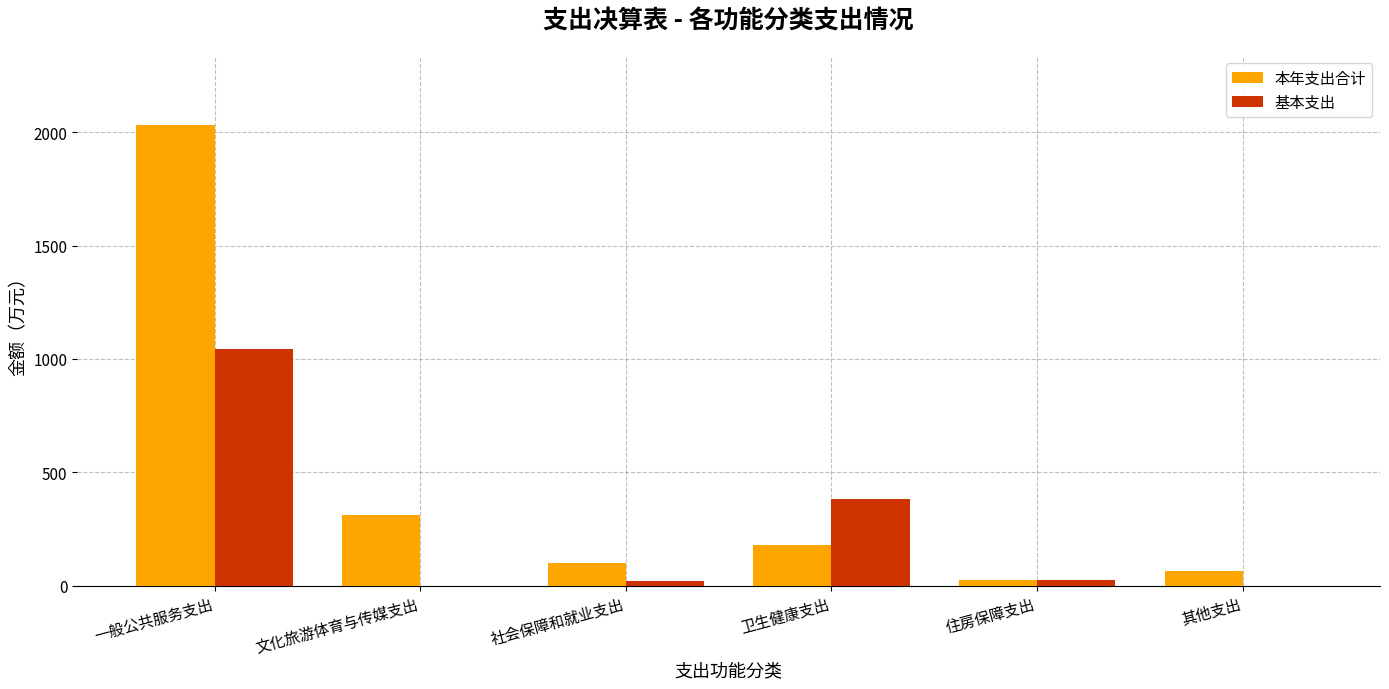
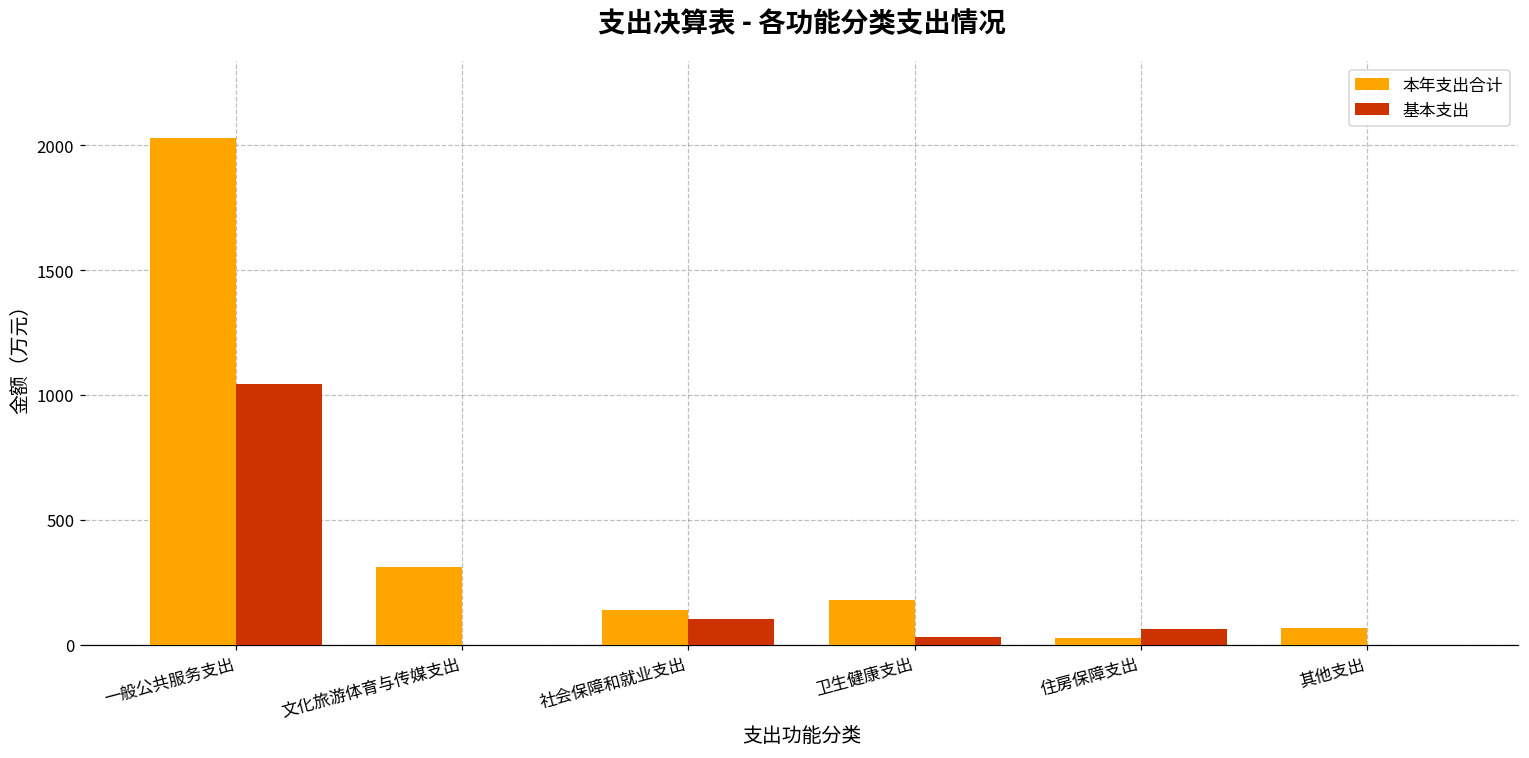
  {
    "本年支出合计": {
      "一般公共服务支出": 2030,
      "文化旅游体育与传媒支出": 310,
-     "社会保障和就业支出": 100,
+     "社会保障和就业支出": 140,
      "卫生健康支出": 180,
      "住房保障支出": 30,
      "其他支出": 70
    },
    "基本支出": {
      "一般公共服务支出": 1040,
      "文化旅游体育与传媒支出": 0,
-     "社会保障和就业支出": 20,
-     "卫生健康支出": 380,
-     "住房保障支出": 30,
+     "社会保障和就业支出": 100,
+     "卫生健康支出": 30,
+     "住房保障支出": 60,
      "其他支出": 0
    }
  }
